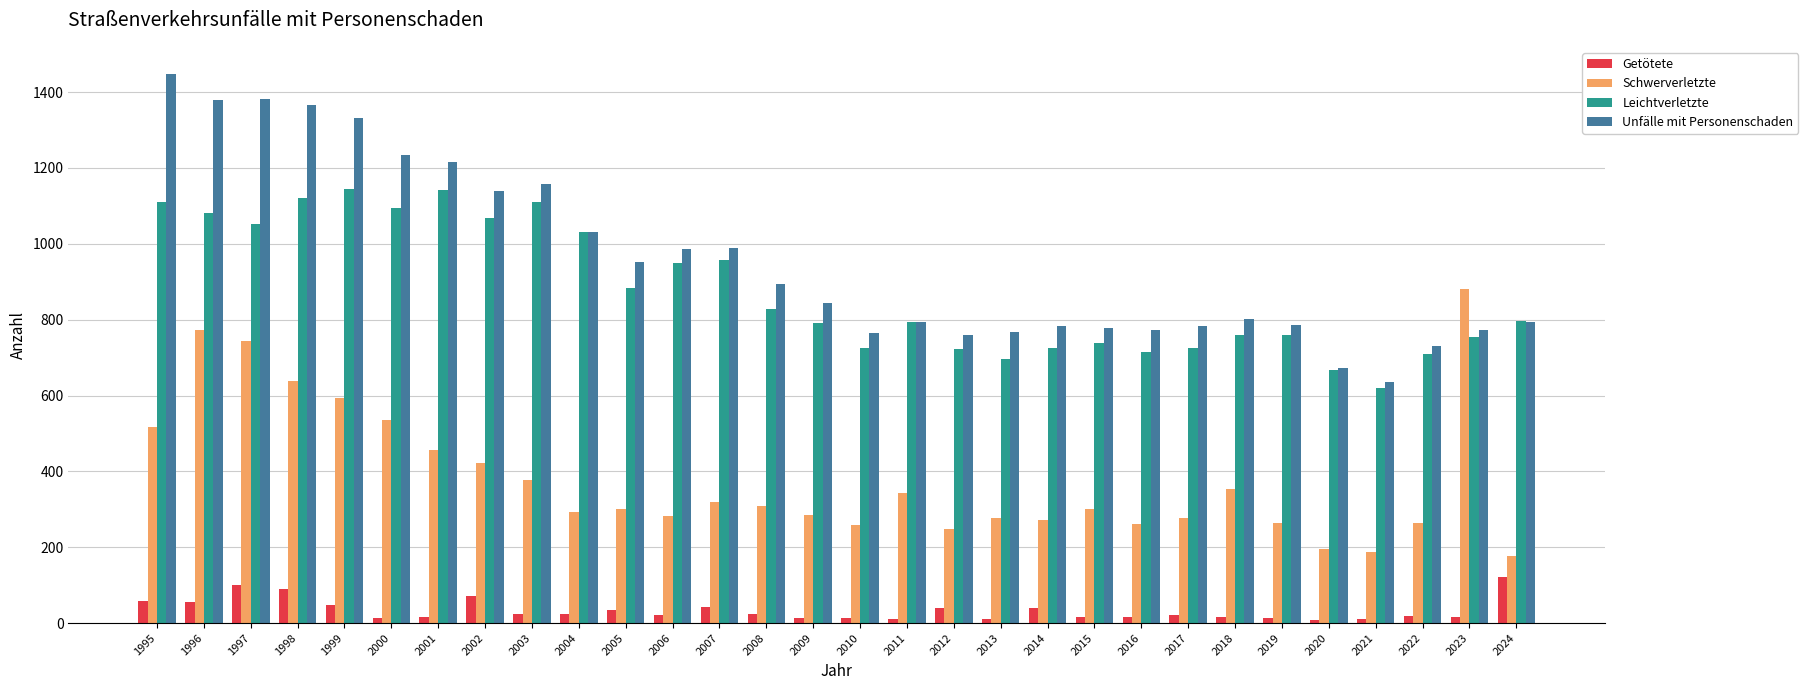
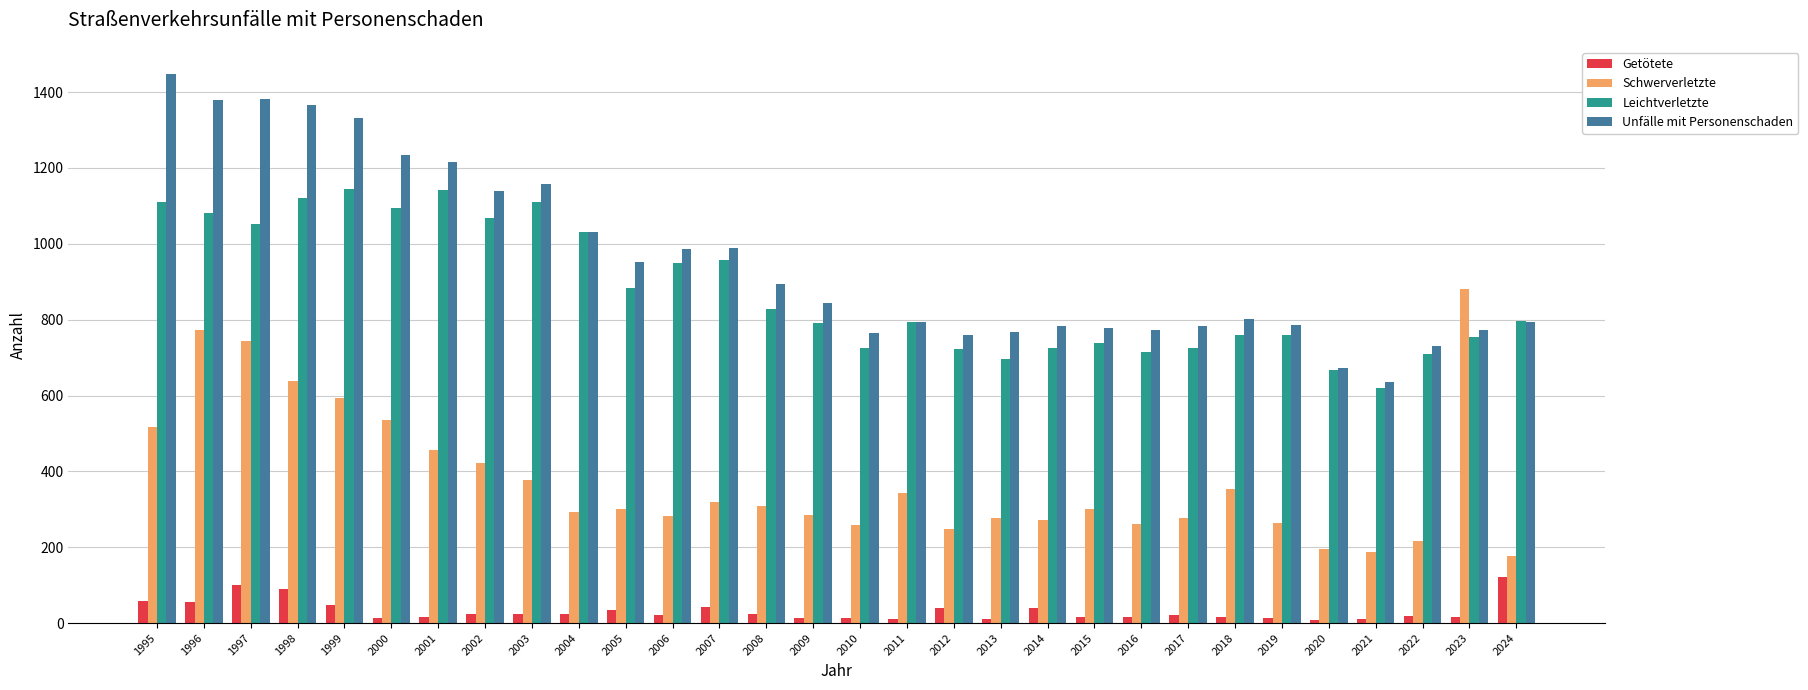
  {
    "Getötete": {
      "1995": 60,
      "1996": 60,
      "1997": 100,
      "1998": 90,
      "1999": 50,
      "2000": 10,
      "2001": 20,
-     "2002": 70,
+     "2002": 20,
      "2003": 20,
      "2004": 30,
      "2005": 40,
      "2006": 20,
      "2007": 40,
      "2008": 30,
      "2009": 10,
      "2010": 10,
      "2011": 10,
      "2012": 40,
      "2013": 10,
      "2014": 40,
      "2015": 20,
      "2016": 20,
      "2017": 20,
      "2018": 20,
      "2019": 10,
      "2020": 10,
      "2021": 10,
      "2022": 20,
      "2023": 20,
      "2024": 120
    },
    "Schwerverletzte": {
      "1995": 520,
      "1996": 770,
      "1997": 750,
      "1998": 640,
      "1999": 590,
      "2000": 540,
      "2001": 460,
      "2002": 420,
      "2003": 380,
      "2004": 290,
      "2005": 300,
      "2006": 280,
      "2007": 320,
      "2008": 310,
      "2009": 290,
      "2010": 260,
      "2011": 340,
      "2012": 250,
      "2013": 280,
      "2014": 270,
      "2015": 300,
      "2016": 260,
      "2017": 280,
      "2018": 350,
      "2019": 260,
      "2020": 200,
      "2021": 190,
-     "2022": 260,
+     "2022": 220,
      "2023": 880,
      "2024": 180
    }
  }
